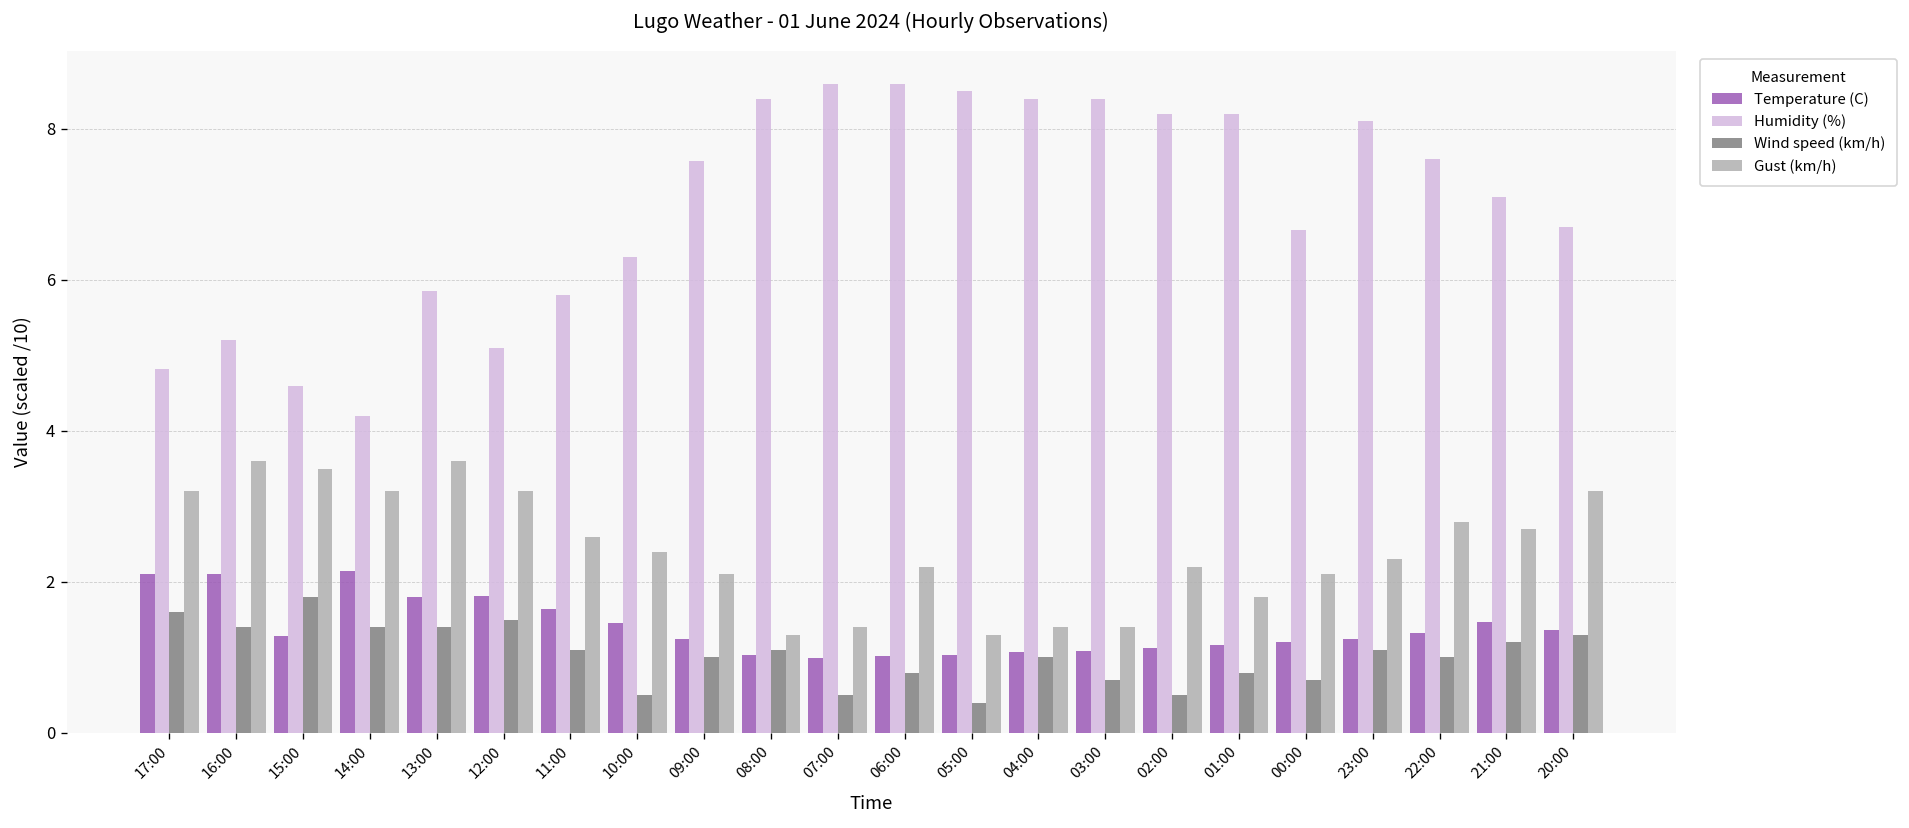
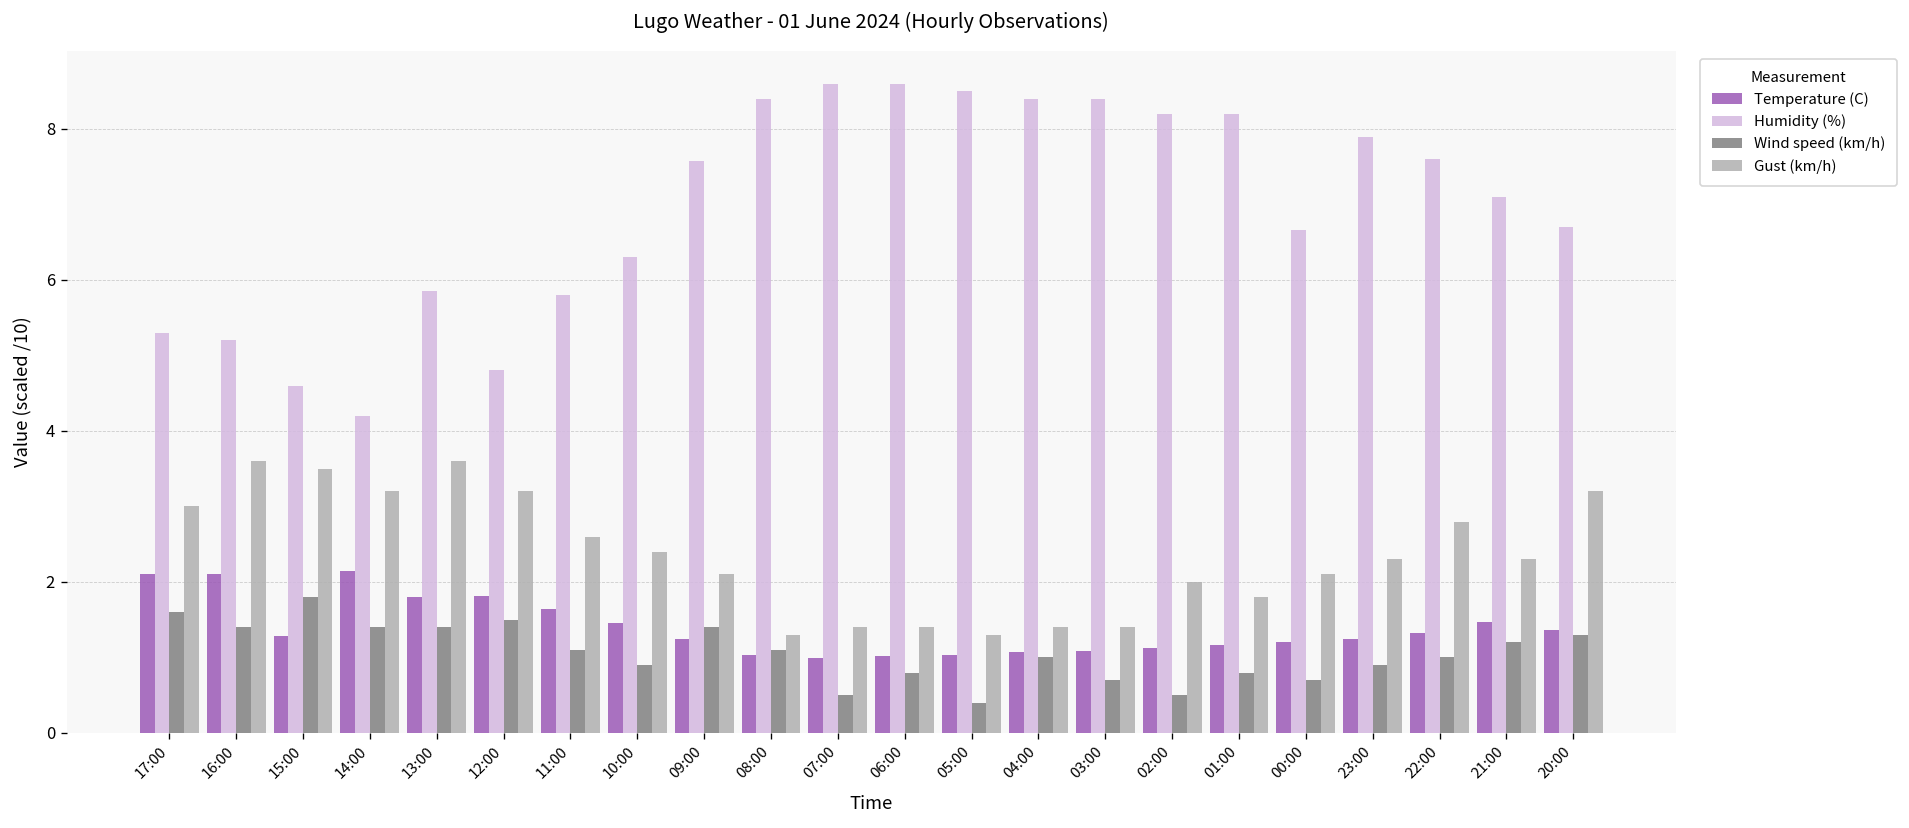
  {
    "Temperature (C)": {
      "17:00": 2.1,
      "16:00": 2.1,
      "15:00": 1.3,
      "14:00": 2.2,
      "13:00": 1.8,
      "12:00": 1.8,
      "11:00": 1.6,
      "10:00": 1.5,
      "09:00": 1.2,
      "08:00": 1.0,
      "07:00": 1.0,
      "06:00": 1.0,
      "05:00": 1.0,
      "04:00": 1.1,
      "03:00": 1.1,
      "02:00": 1.1,
      "01:00": 1.2,
      "00:00": 1.2,
      "23:00": 1.3,
      "22:00": 1.3,
      "21:00": 1.5,
      "20:00": 1.4
    },
    "Humidity (%)": {
-     "17:00": 4.8,
+     "17:00": 5.3,
      "16:00": 5.2,
      "15:00": 4.6,
      "14:00": 4.2,
      "13:00": 5.9,
-     "12:00": 5.1,
+     "12:00": 4.8,
      "11:00": 5.8,
      "10:00": 6.3,
      "09:00": 7.6,
      "08:00": 8.4,
      "07:00": 8.6,
      "06:00": 8.6,
      "05:00": 8.5,
      "04:00": 8.4,
      "03:00": 8.4,
      "02:00": 8.2,
      "01:00": 8.2,
      "00:00": 6.7,
-     "23:00": 8.1,
+     "23:00": 7.9,
      "22:00": 7.6,
      "21:00": 7.1,
      "20:00": 6.7
    },
    "Wind speed (km/h)": {
      "17:00": 1.6,
      "16:00": 1.4,
      "15:00": 1.8,
      "14:00": 1.4,
      "13:00": 1.4,
      "12:00": 1.5,
      "11:00": 1.1,
-     "10:00": 0.5,
-     "09:00": 1.0,
+     "10:00": 0.9,
+     "09:00": 1.4,
      "08:00": 1.1,
      "07:00": 0.5,
      "06:00": 0.8,
      "05:00": 0.4,
      "04:00": 1.0,
      "03:00": 0.7,
      "02:00": 0.5,
      "01:00": 0.8,
      "00:00": 0.7,
-     "23:00": 1.1,
+     "23:00": 0.9,
      "22:00": 1.0,
      "21:00": 1.2,
      "20:00": 1.3
    },
    "Gust (km/h)": {
-     "17:00": 3.2,
+     "17:00": 3.0,
      "16:00": 3.6,
      "15:00": 3.5,
      "14:00": 3.2,
      "13:00": 3.6,
      "12:00": 3.2,
      "11:00": 2.6,
      "10:00": 2.4,
      "09:00": 2.1,
      "08:00": 1.3,
      "07:00": 1.4,
-     "06:00": 2.2,
+     "06:00": 1.4,
      "05:00": 1.3,
      "04:00": 1.4,
      "03:00": 1.4,
-     "02:00": 2.2,
+     "02:00": 2.0,
      "01:00": 1.8,
      "00:00": 2.1,
      "23:00": 2.3,
      "22:00": 2.8,
-     "21:00": 2.7,
+     "21:00": 2.3,
      "20:00": 3.2
    }
  }
